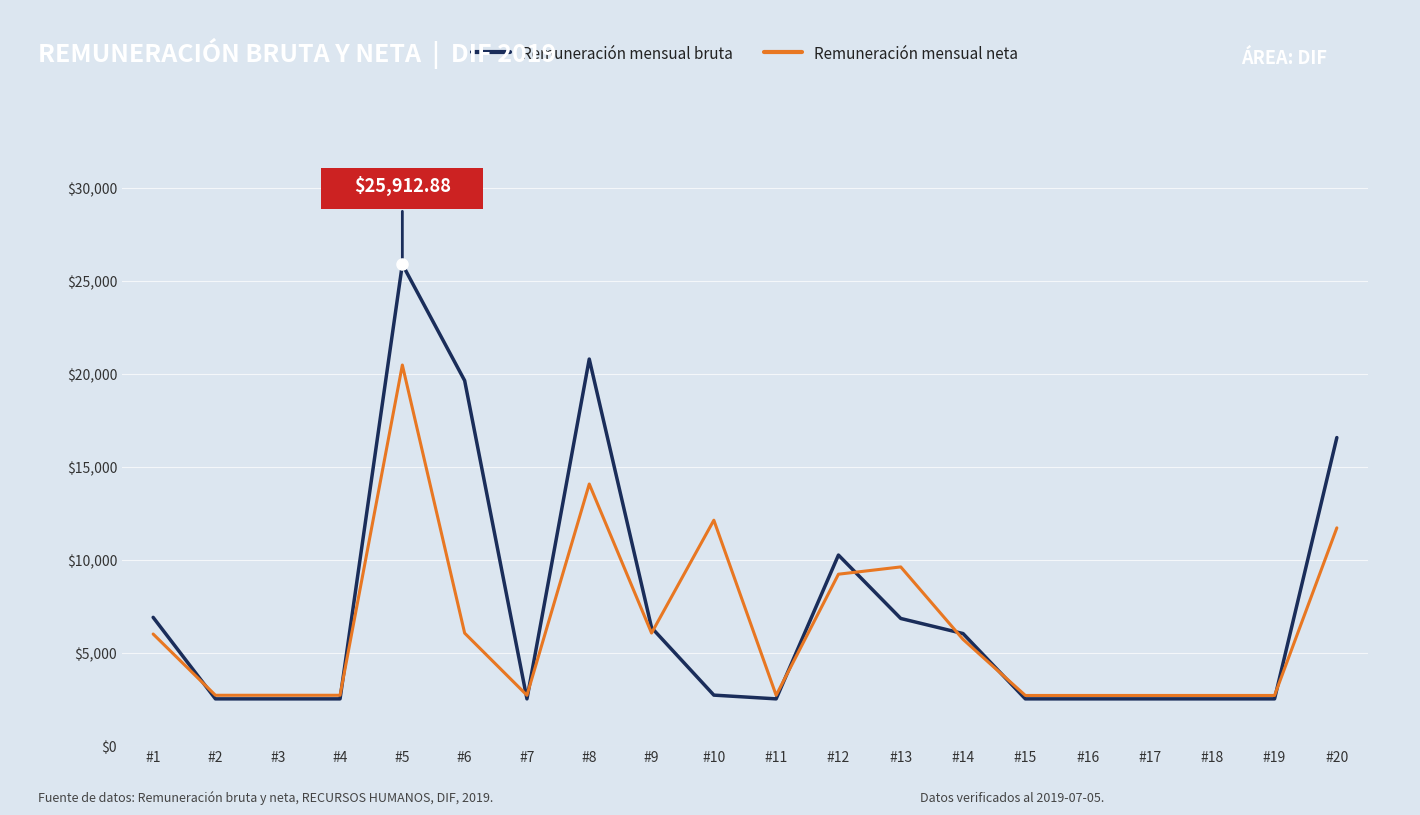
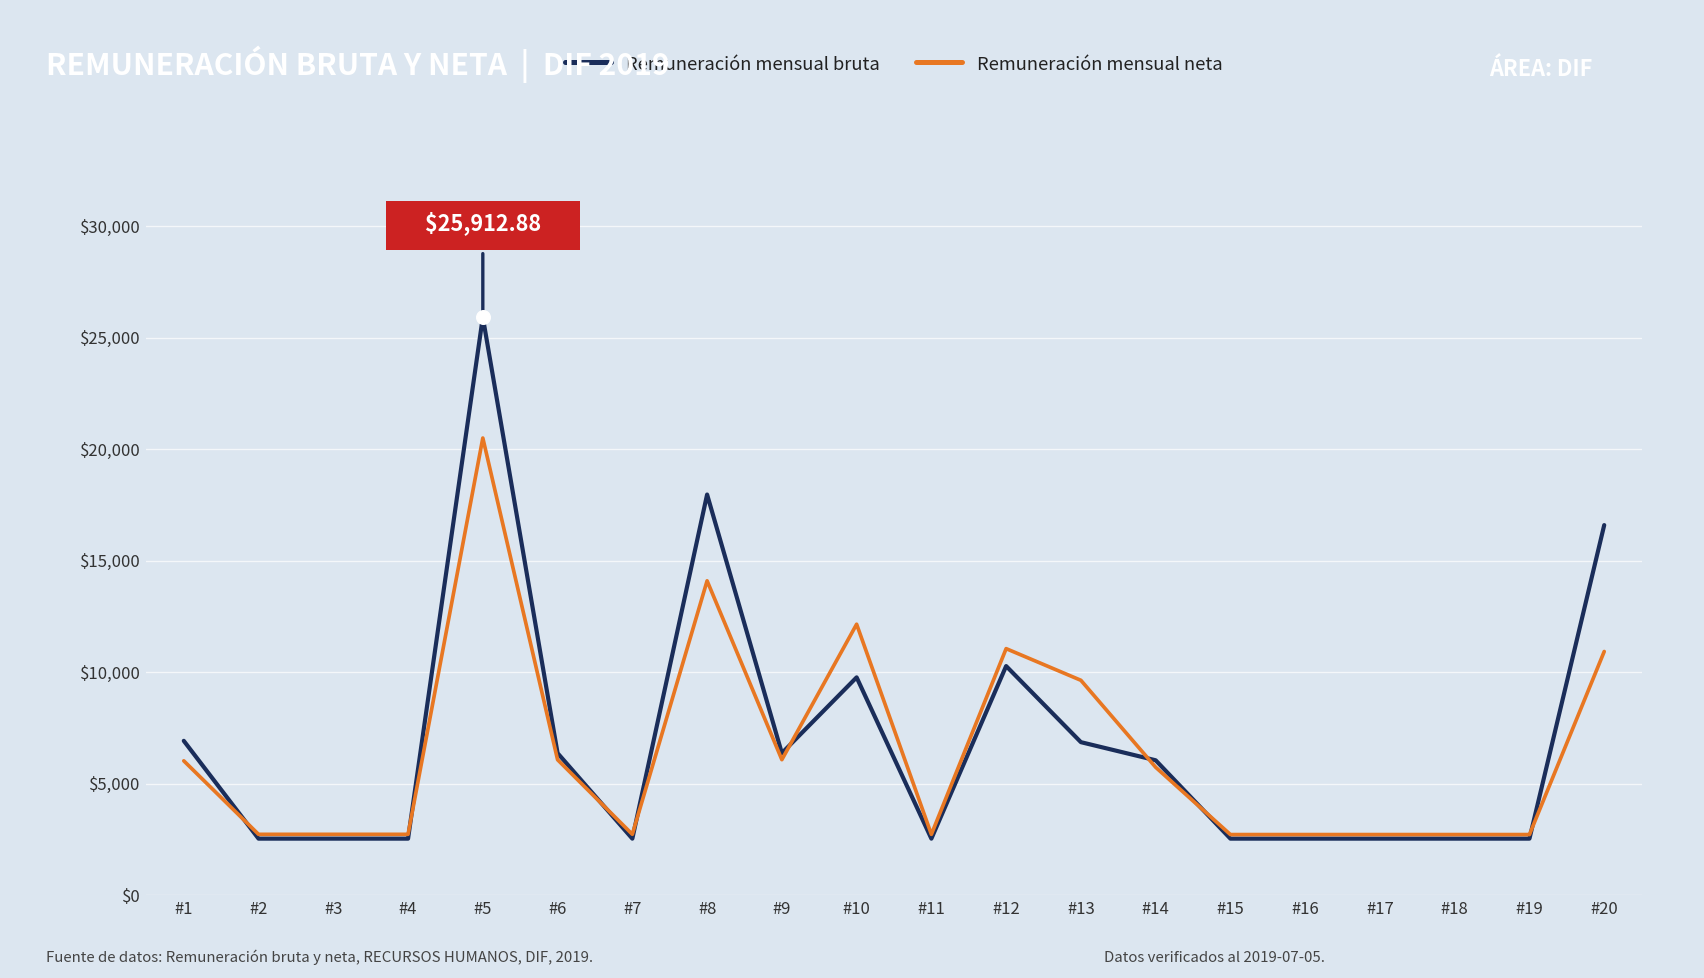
  {
    "Remuneración mensual bruta": {
      "#1": "$6,900",
      "#2": "$2,500",
      "#3": "$2,500",
      "#4": "$2,500",
-     "#6": "$19,700",
+     "#6": "$6,400",
      "#7": "$2,500",
-     "#8": "$20,800",
+     "#8": "$18,000",
      "#9": "$6,400",
-     "#10": "$2,700",
+     "#10": "$9,800",
      "#11": "$2,500",
      "#12": "$10,300",
      "#13": "$6,900",
      "#14": "$6,000",
      "#15": "$2,500",
      "#16": "$2,500",
      "#17": "$2,500",
      "#18": "$2,500",
      "#19": "$2,500",
      "#20": "$16,600"
    },
    "Remuneración mensual neta": {
      "#1": "$6,000",
      "#2": "$2,700",
      "#3": "$2,700",
      "#4": "$2,700",
      "#5": "$20,500",
      "#6": "$6,100",
      "#7": "$2,700",
      "#8": "$14,100",
      "#9": "$6,100",
      "#10": "$12,100",
      "#11": "$2,700",
-     "#12": "$9,200",
+     "#12": "$11,100",
      "#13": "$9,600",
      "#14": "$5,700",
      "#15": "$2,700",
      "#16": "$2,700",
      "#17": "$2,700",
      "#18": "$2,700",
      "#19": "$2,700",
-     "#20": "$11,700"
+     "#20": "$10,900"
    }
  }
